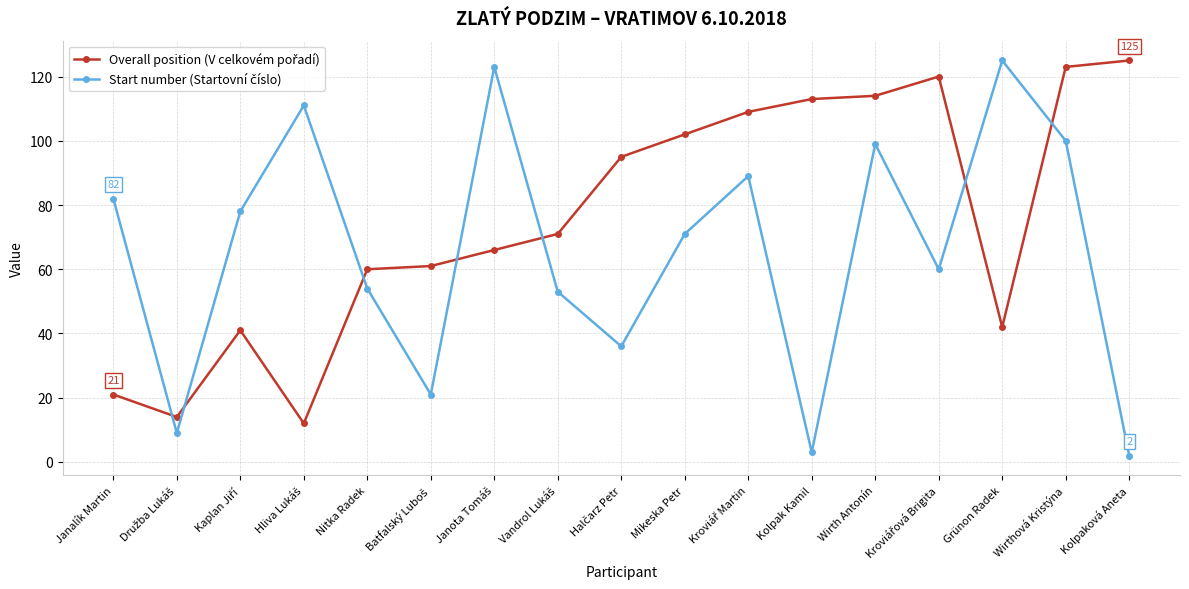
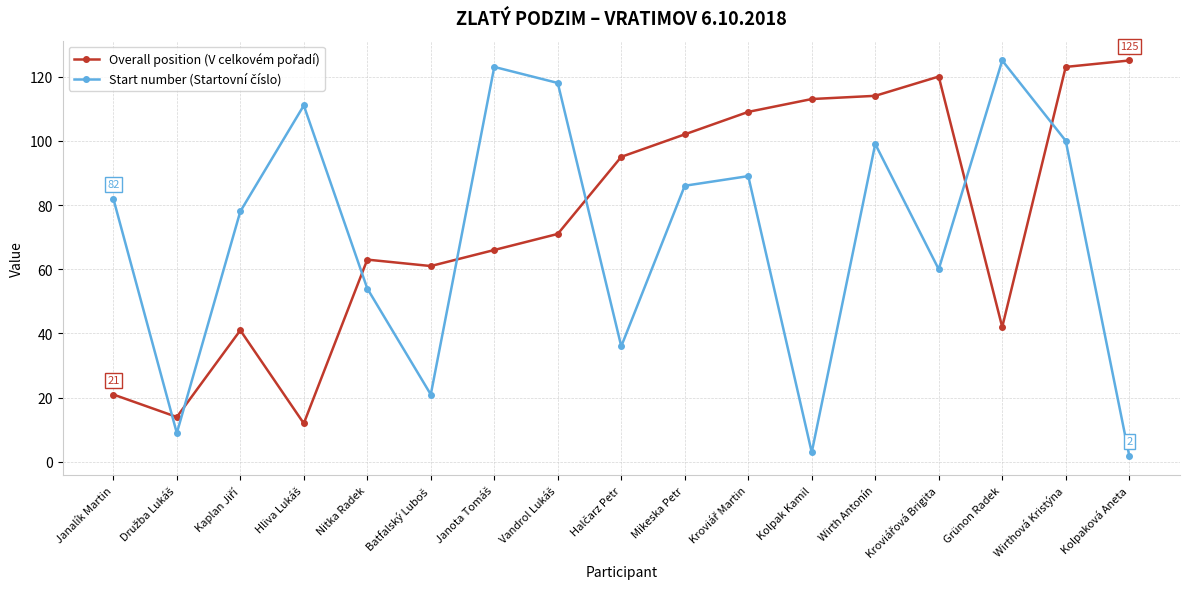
  {
    "Overall position (V celkovém pořadí)": {
      "Družba Lukáš": 14,
      "Kaplan Jiří": 41,
      "Hliva Lukáš": 12,
-     "Nitka Radek": 60,
+     "Nitka Radek": 63,
      "Batfalský Luboš": 61,
      "Janota Tomáš": 66,
      "Vandrol Lukáš": 71,
      "Halčarz Petr": 95,
      "Mikeska Petr": 102,
      "Kroviář Martin": 109,
      "Kolpak Kamil": 113,
      "Wirth Antonín": 114,
      "Kroviářová Brigita": 120,
      "Grünon Radek": 42,
      "Wirthová Kristýna": 123
    },
    "Start number (Startovní číslo)": {
      "Družba Lukáš": 9,
      "Kaplan Jiří": 78,
      "Hliva Lukáš": 111,
      "Nitka Radek": 54,
      "Batfalský Luboš": 21,
      "Janota Tomáš": 123,
-     "Vandrol Lukáš": 53,
+     "Vandrol Lukáš": 118,
      "Halčarz Petr": 36,
-     "Mikeska Petr": 71,
+     "Mikeska Petr": 86,
      "Kroviář Martin": 89,
      "Kolpak Kamil": 3,
      "Wirth Antonín": 99,
      "Kroviářová Brigita": 60,
      "Grünon Radek": 125,
      "Wirthová Kristýna": 100
    }
  }
